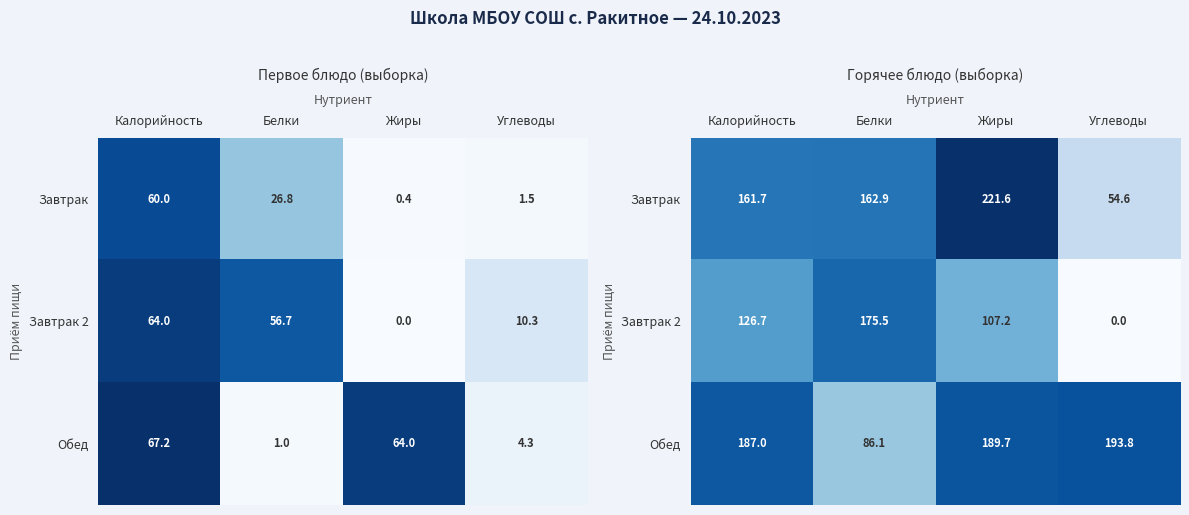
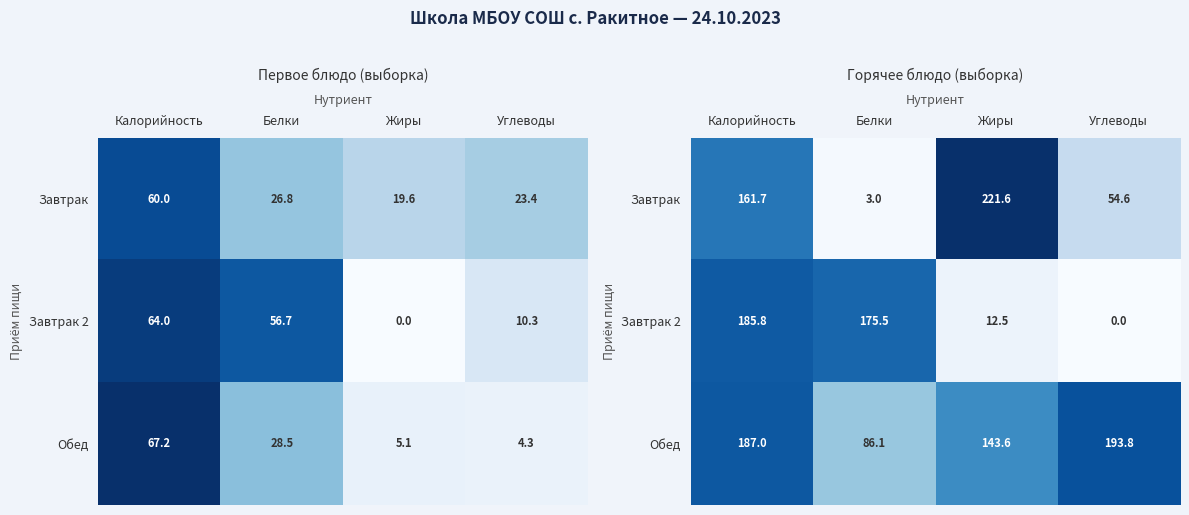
  {
    "Первое блюдо (выборка)": {
      "Завтрак": {
        "Калорийность": 60.0,
        "Белки": 26.8,
-       "Жиры": 0.4,
-       "Углеводы": 1.5
+       "Жиры": 19.6,
+       "Углеводы": 23.4
      },
      "Завтрак 2": {
        "Калорийность": 64.0,
        "Белки": 56.7,
        "Жиры": 0.0,
        "Углеводы": 10.3
      },
      "Обед": {
        "Калорийность": 67.2,
-       "Белки": 1.0,
-       "Жиры": 64.0,
+       "Белки": 28.5,
+       "Жиры": 5.1,
        "Углеводы": 4.3
      }
    },
    "Горячее блюдо (выборка)": {
      "Завтрак": {
        "Калорийность": 161.7,
-       "Белки": 162.9,
+       "Белки": 3.0,
        "Жиры": 221.6,
        "Углеводы": 54.6
      },
      "Завтрак 2": {
-       "Калорийность": 126.7,
+       "Калорийность": 185.8,
        "Белки": 175.5,
-       "Жиры": 107.2,
+       "Жиры": 12.5,
        "Углеводы": 0.0
      },
      "Обед": {
        "Калорийность": 187.0,
        "Белки": 86.1,
-       "Жиры": 189.7,
+       "Жиры": 143.6,
        "Углеводы": 193.8
      }
    }
  }
